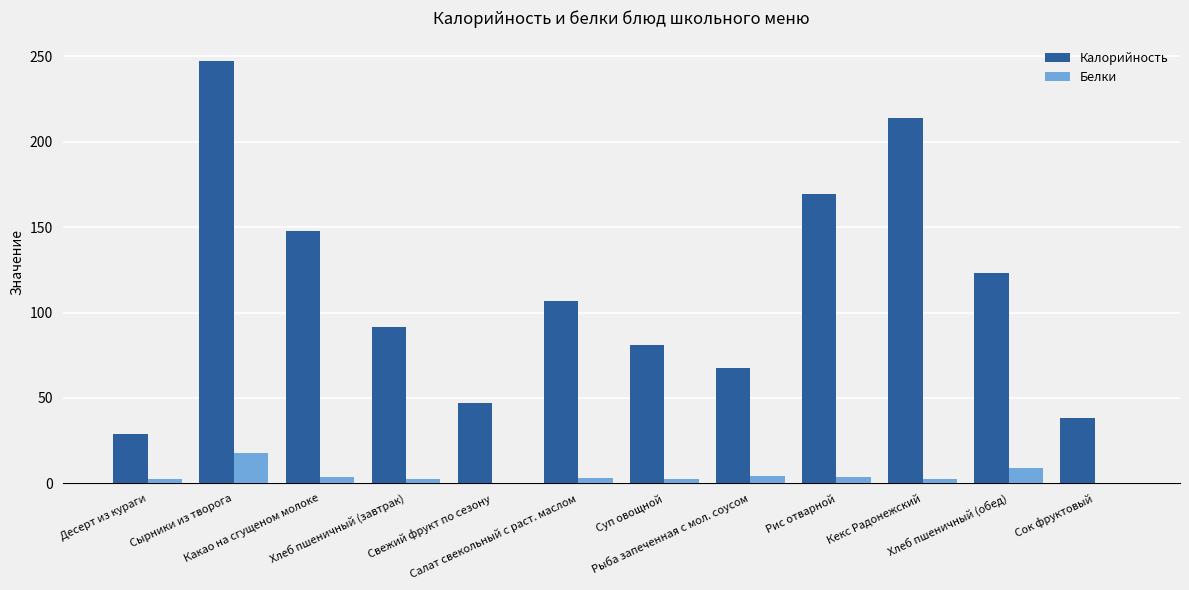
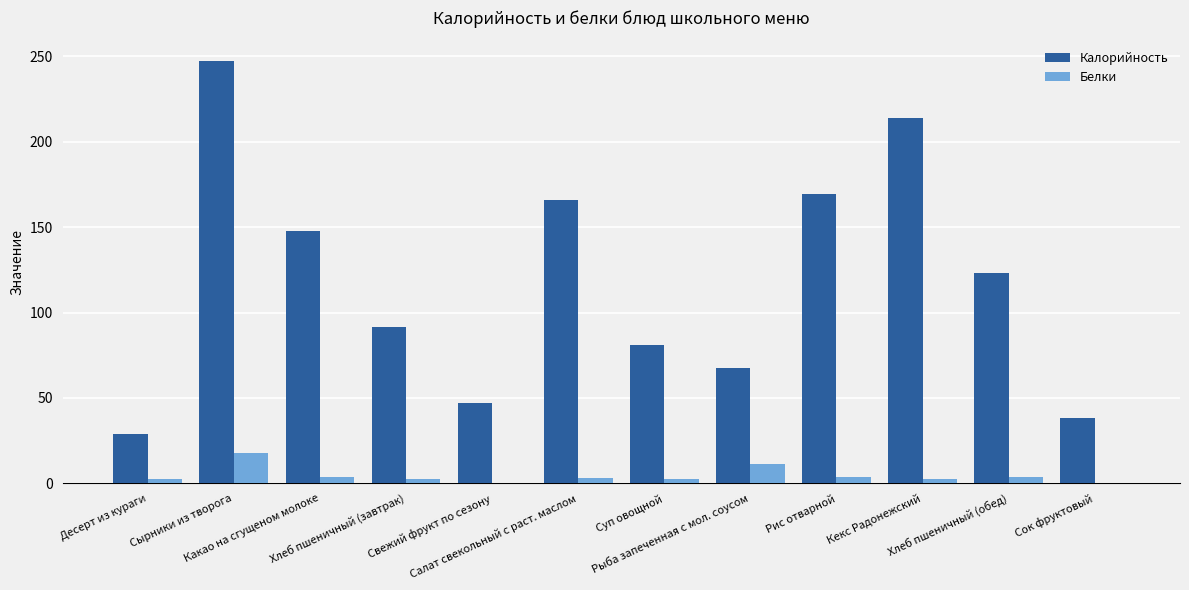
  {
    "Калорийность": {
      "Десерт из кураги": 29,
      "Сырники из творога": 247,
      "Какао на сгущеном молоке": 148,
      "Хлеб пшеничный (завтрак)": 92,
      "Свежий фрукт по сезону": 47,
-     "Салат свекольный с раст. маслом": 107,
+     "Салат свекольный с раст. маслом": 166,
      "Суп овощной": 81,
      "Рыба запеченная с мол. соусом": 68,
      "Рис отварной": 170,
      "Кекс Радонежский": 214,
      "Хлеб пшеничный (обед)": 123,
      "Сок фруктовый": 38
    },
    "Белки": {
      "Десерт из кураги": 3,
      "Сырники из творога": 18,
      "Какао на сгущеном молоке": 4,
      "Хлеб пшеничный (завтрак)": 3,
      "Салат свекольный с раст. маслом": 3,
      "Суп овощной": 3,
-     "Рыба запеченная с мол. соусом": 5,
+     "Рыба запеченная с мол. соусом": 11,
      "Рис отварной": 4,
      "Кекс Радонежский": 3,
-     "Хлеб пшеничный (обед)": 9,
+     "Хлеб пшеничный (обед)": 4,
      "Сок фруктовый": 0
    }
  }
